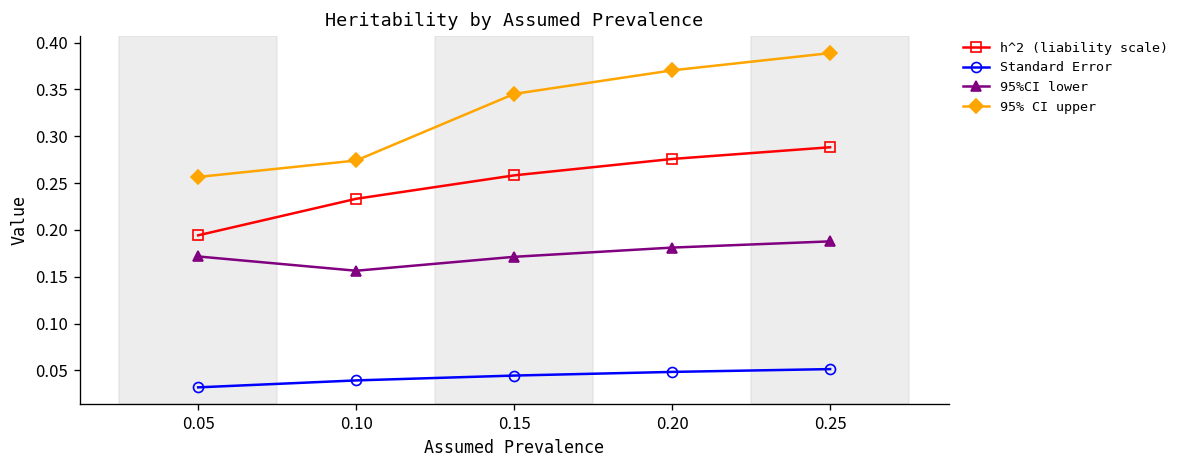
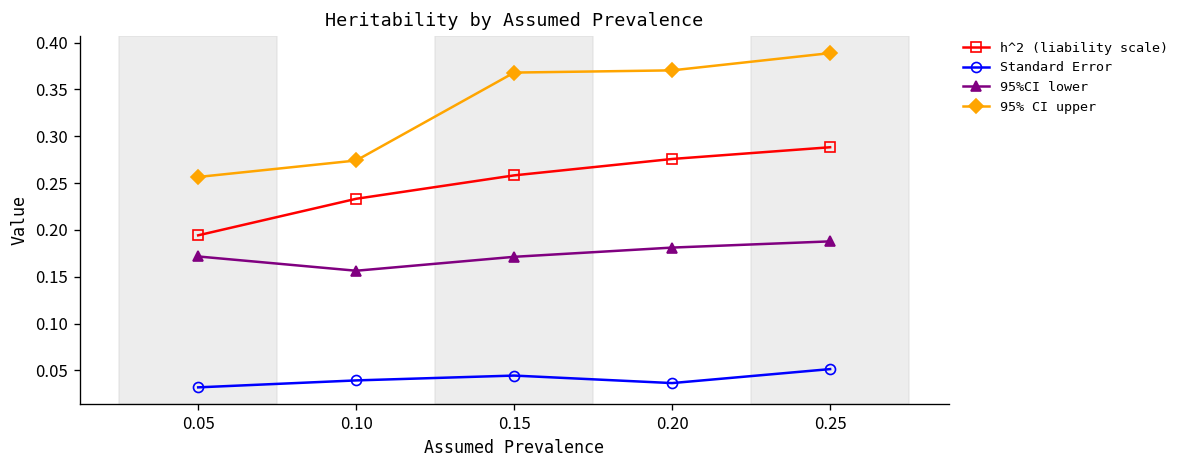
  {
    "h^2 (liability scale)": {
      "0.05": 0.19,
      "0.10": 0.23,
      "0.15": 0.26,
      "0.20": 0.28,
      "0.25": 0.29
    },
    "Standard Error": {
      "0.05": 0.03,
      "0.10": 0.04,
      "0.15": 0.04,
-     "0.20": 0.05,
+     "0.20": 0.04,
      "0.25": 0.05
    },
    "95%CI lower": {
      "0.05": 0.17,
      "0.10": 0.16,
      "0.15": 0.17,
      "0.20": 0.18,
      "0.25": 0.19
    },
    "95% CI upper": {
      "0.05": 0.26,
      "0.10": 0.27,
-     "0.15": 0.35,
+     "0.15": 0.37,
      "0.20": 0.37,
      "0.25": 0.39
    }
  }
